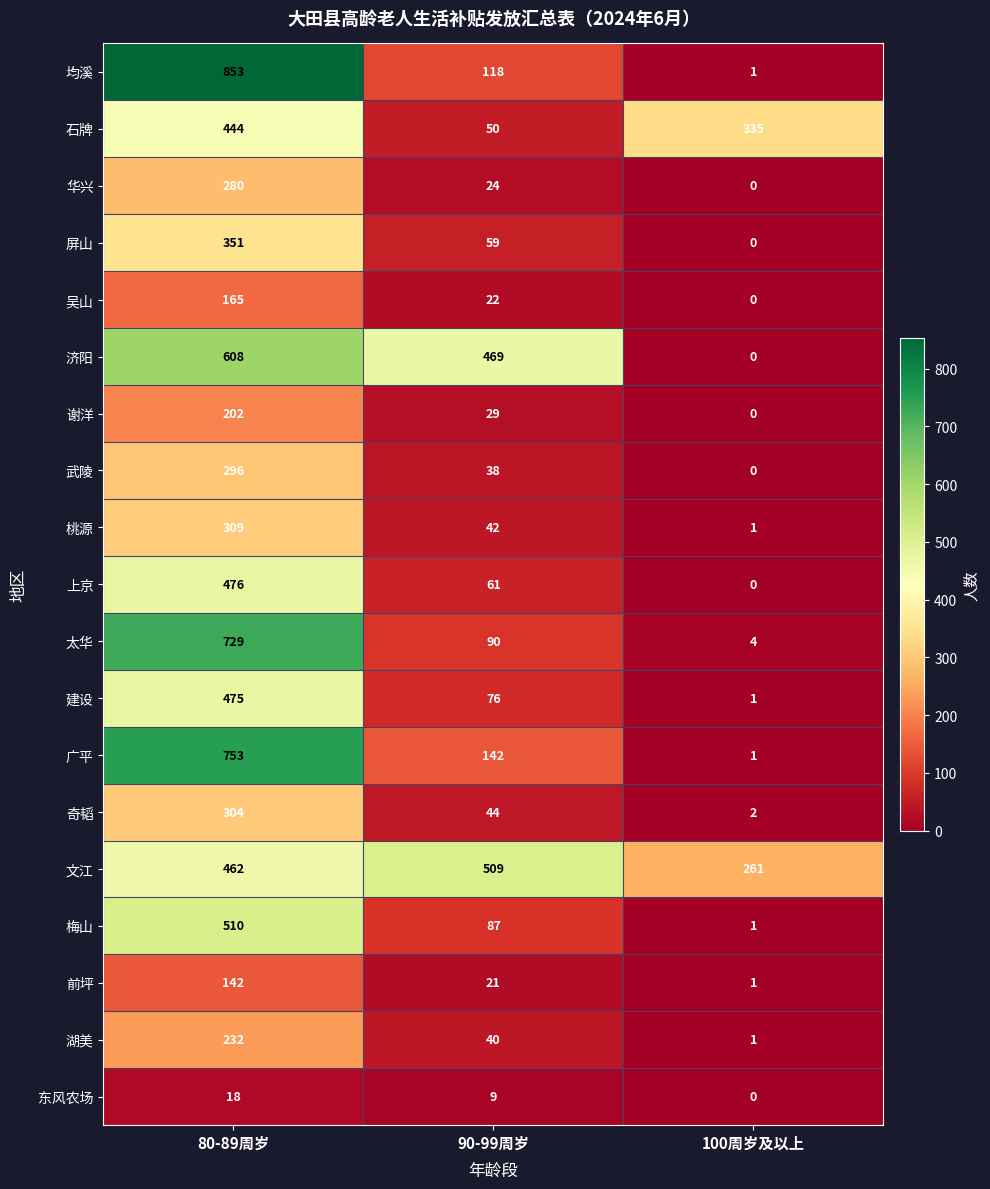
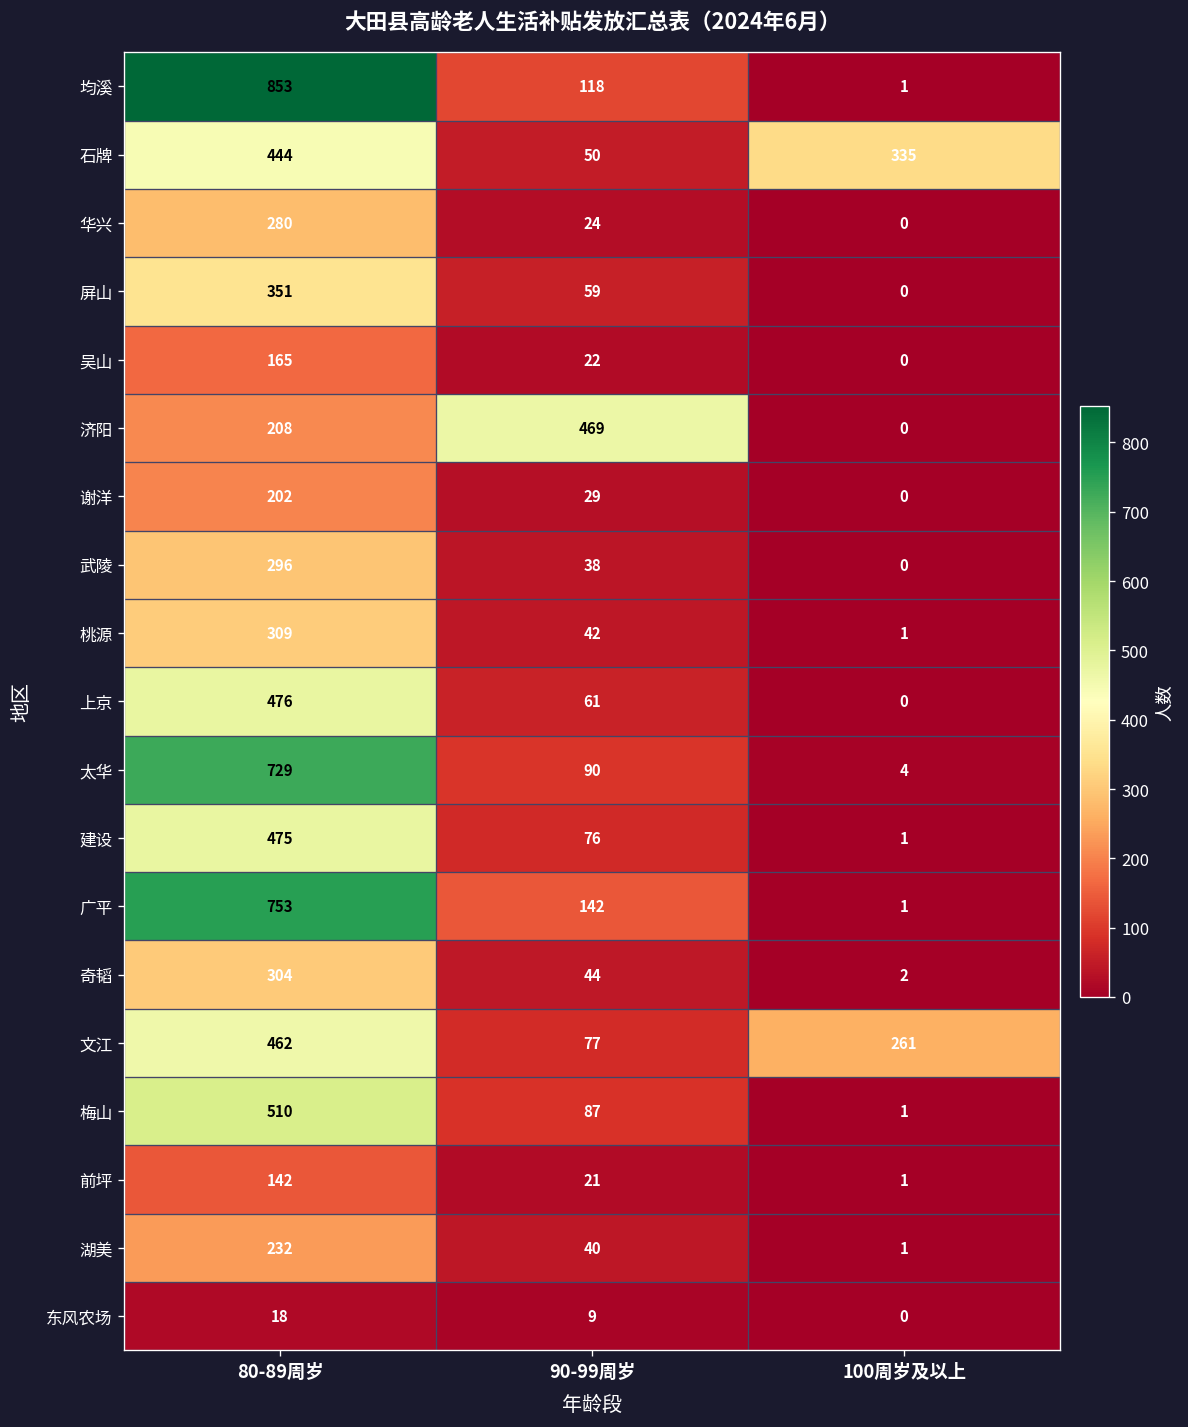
  {
    "均溪": {
      "80-89周岁": 853,
      "90-99周岁": 118,
      "100周岁及以上": 1
    },
    "石牌": {
      "80-89周岁": 444,
      "90-99周岁": 50,
      "100周岁及以上": 335
    },
    "华兴": {
      "80-89周岁": 280,
      "90-99周岁": 24,
      "100周岁及以上": 0
    },
    "屏山": {
      "80-89周岁": 351,
      "90-99周岁": 59,
      "100周岁及以上": 0
    },
    "吴山": {
      "80-89周岁": 165,
      "90-99周岁": 22,
      "100周岁及以上": 0
    },
    "济阳": {
-     "80-89周岁": 608,
+     "80-89周岁": 208,
      "90-99周岁": 469,
      "100周岁及以上": 0
    },
    "谢洋": {
      "80-89周岁": 202,
      "90-99周岁": 29,
      "100周岁及以上": 0
    },
    "武陵": {
      "80-89周岁": 296,
      "90-99周岁": 38,
      "100周岁及以上": 0
    },
    "桃源": {
      "80-89周岁": 309,
      "90-99周岁": 42,
      "100周岁及以上": 1
    },
    "上京": {
      "80-89周岁": 476,
      "90-99周岁": 61,
      "100周岁及以上": 0
    },
    "太华": {
      "80-89周岁": 729,
      "90-99周岁": 90,
      "100周岁及以上": 4
    },
    "建设": {
      "80-89周岁": 475,
      "90-99周岁": 76,
      "100周岁及以上": 1
    },
    "广平": {
      "80-89周岁": 753,
      "90-99周岁": 142,
      "100周岁及以上": 1
    },
    "奇韬": {
      "80-89周岁": 304,
      "90-99周岁": 44,
      "100周岁及以上": 2
    },
    "文江": {
      "80-89周岁": 462,
-     "90-99周岁": 509,
+     "90-99周岁": 77,
      "100周岁及以上": 261
    },
    "梅山": {
      "80-89周岁": 510,
      "90-99周岁": 87,
      "100周岁及以上": 1
    },
    "前坪": {
      "80-89周岁": 142,
      "90-99周岁": 21,
      "100周岁及以上": 1
    },
    "湖美": {
      "80-89周岁": 232,
      "90-99周岁": 40,
      "100周岁及以上": 1
    },
    "东风农场": {
      "80-89周岁": 18,
      "90-99周岁": 9,
      "100周岁及以上": 0
    }
  }
